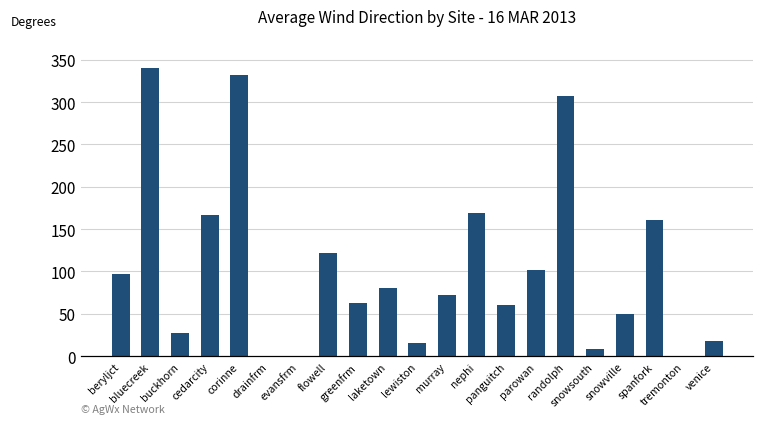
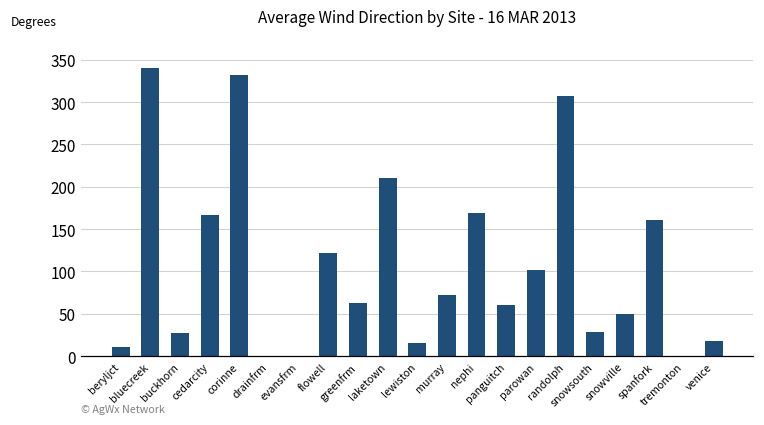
  {
-   "beryljct": 100,
+   "beryljct": 10,
    "bluecreek": 340,
    "buckhorn": 30,
    "cedarcity": 170,
    "corinne": 330,
    "drainfrm": 0,
    "evansfrm": 0,
    "flowell": 120,
    "greenfrm": 60,
-   "laketown": 80,
+   "laketown": 210,
    "lewiston": 20,
    "murray": 70,
    "nephi": 170,
    "panguitch": 60,
    "parowan": 100,
    "randolph": 310,
-   "snowsouth": 10,
+   "snowsouth": 30,
    "snowville": 50,
    "spanfork": 160,
    "tremonton": 0,
    "venice": 20
  }
